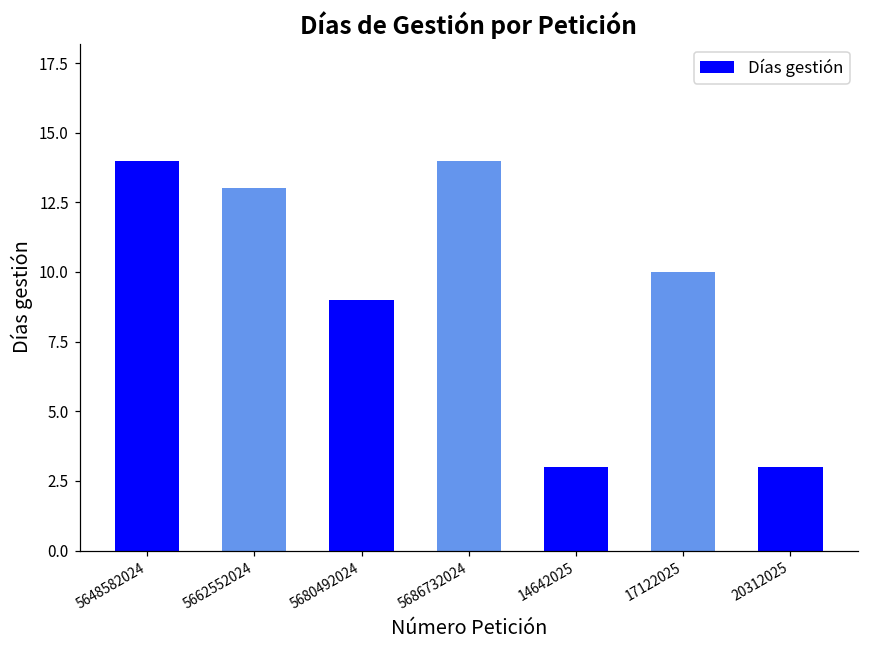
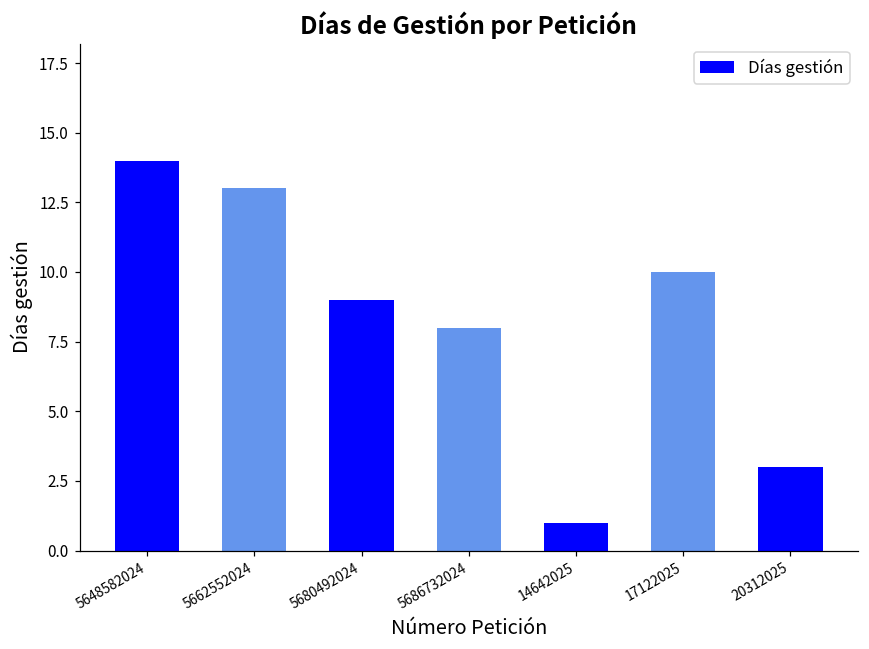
  {
    "5648582024": 14,
    "5662552024": 13,
    "5680492024": 9,
-   "5686732024": 14,
-   "14642025": 3,
+   "5686732024": 8,
+   "14642025": 1,
    "17122025": 10,
    "20312025": 3
  }
